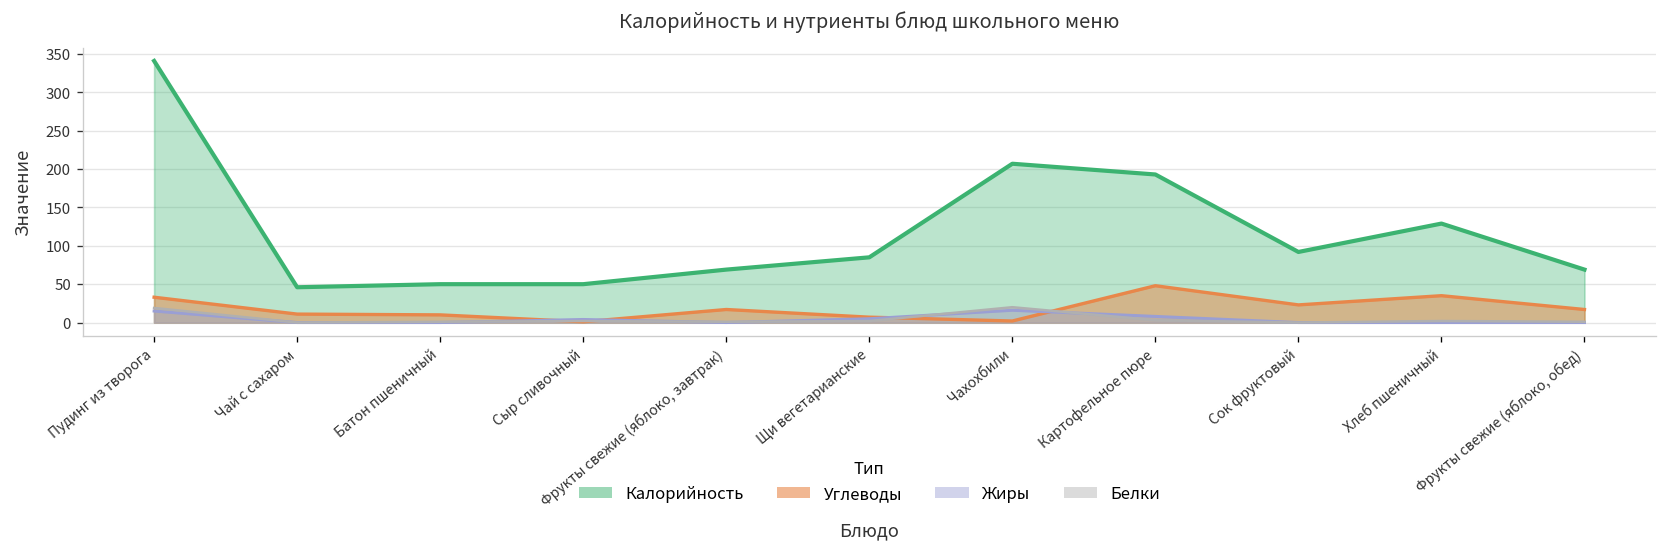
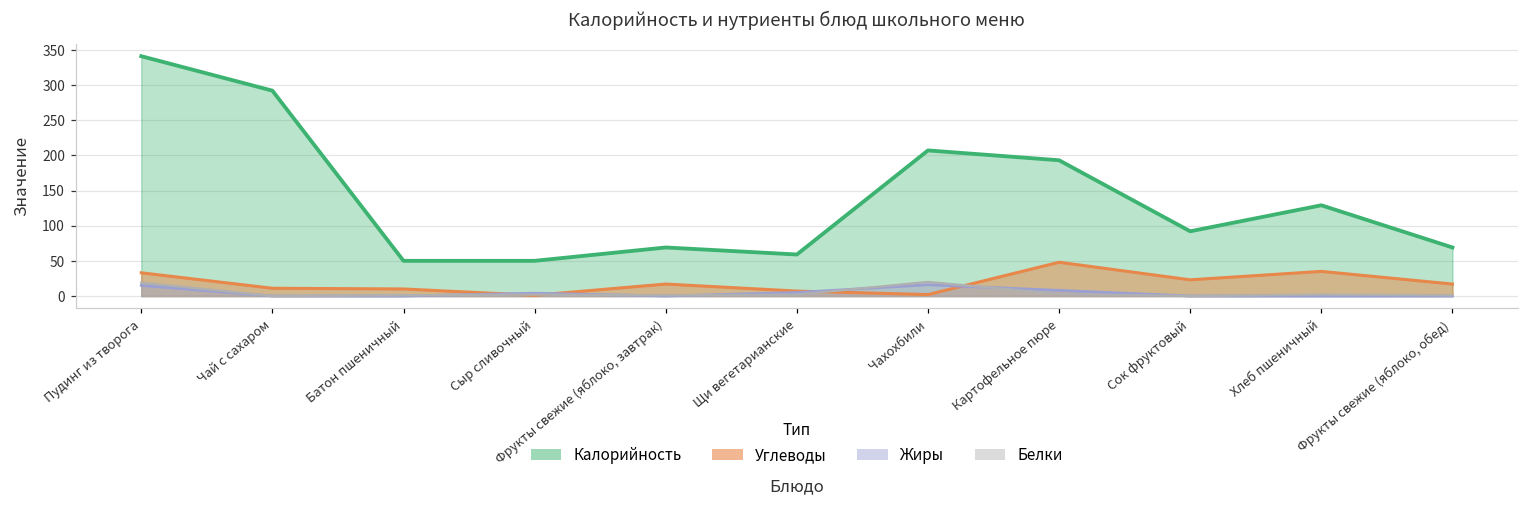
  {
    "Калорийность": {
      "Пудинг из творога": 340,
-     "Чай с сахаром": 50,
+     "Чай с сахаром": 290,
      "Батон пшеничный": 50,
      "Сыр сливочный": 50,
      "Фрукты свежие (яблоко, завтрак)": 70,
-     "Щи вегетарианские": 90,
+     "Щи вегетарианские": 60,
      "Чахохбили": 210,
      "Картофельное пюре": 190,
      "Сок фруктовый": 90,
      "Хлеб пшеничный": 130,
      "Фрукты свежие (яблоко, обед)": 70
    },
    "Углеводы": {
      "Пудинг из творога": 30,
      "Чай с сахаром": 10,
      "Батон пшеничный": 10,
      "Фрукты свежие (яблоко, завтрак)": 20,
      "Чахохбили": 0,
      "Картофельное пюре": 50,
      "Сок фруктовый": 20,
      "Хлеб пшеничный": 40,
      "Фрукты свежие (яблоко, обед)": 20
    }
  }
